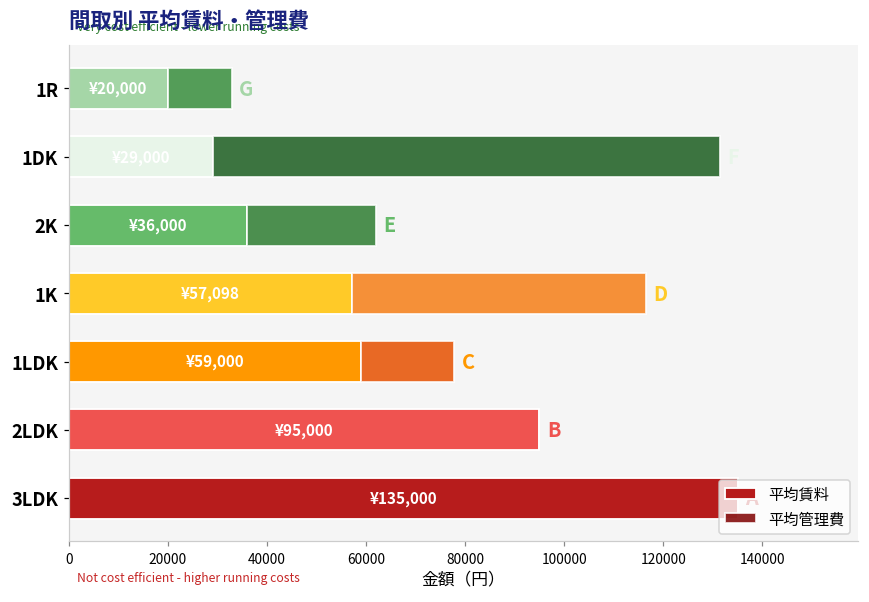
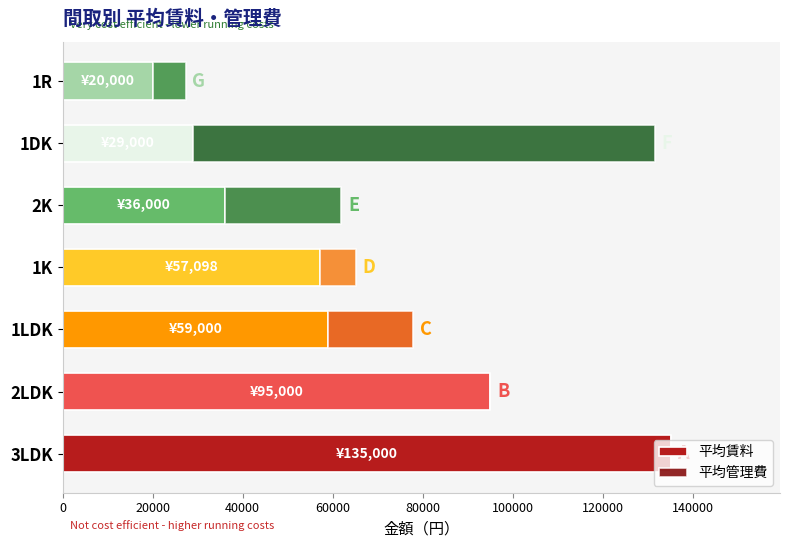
  {
    "平均賃料": {
      "1R": "¥20,000",
      "2K": "¥36,000",
      "1K": "¥57,098",
      "1LDK": "¥59,000",
      "2LDK": "¥95,000"
    },
    "平均管理費": {
-     "1R": "13000",
+     "1R": "7000",
      "1DK": "103000",
      "2K": "26000",
-     "1K": "59000",
+     "1K": "8000",
      "1LDK": "19000",
      "2LDK": "0"
    }
  }
